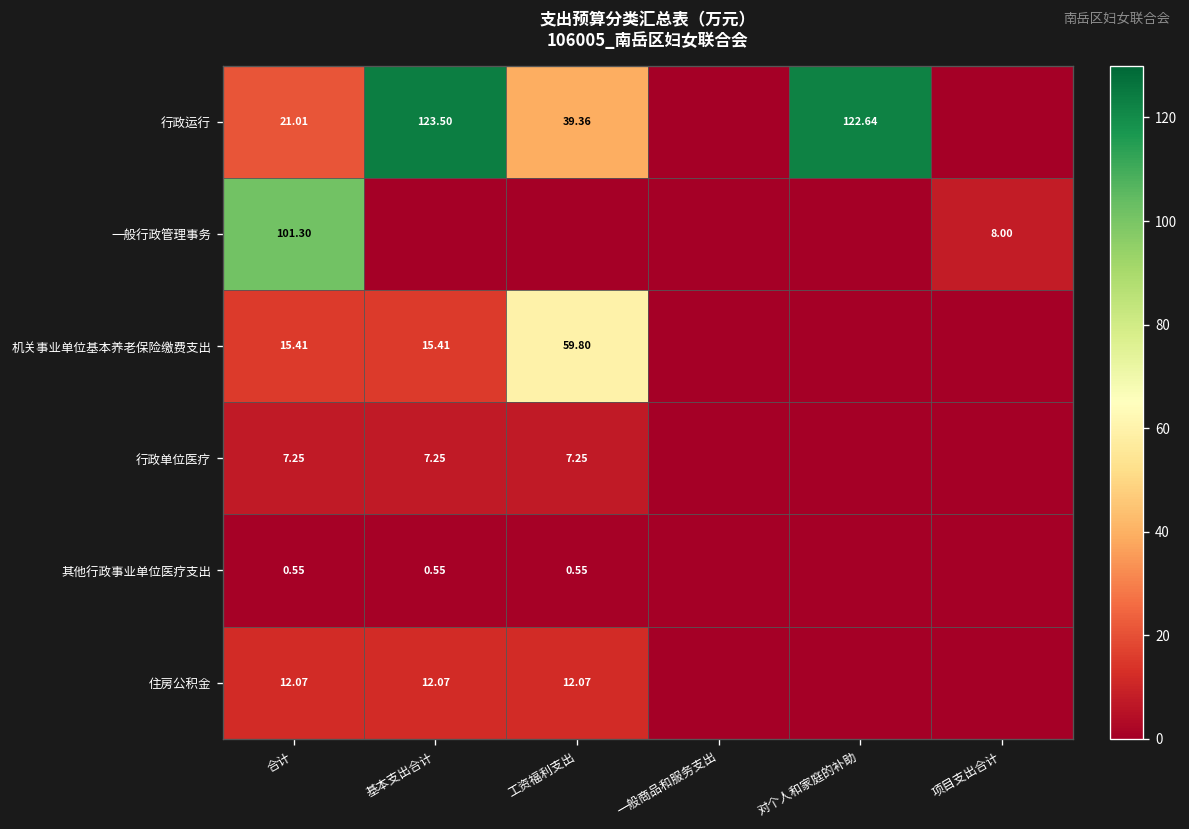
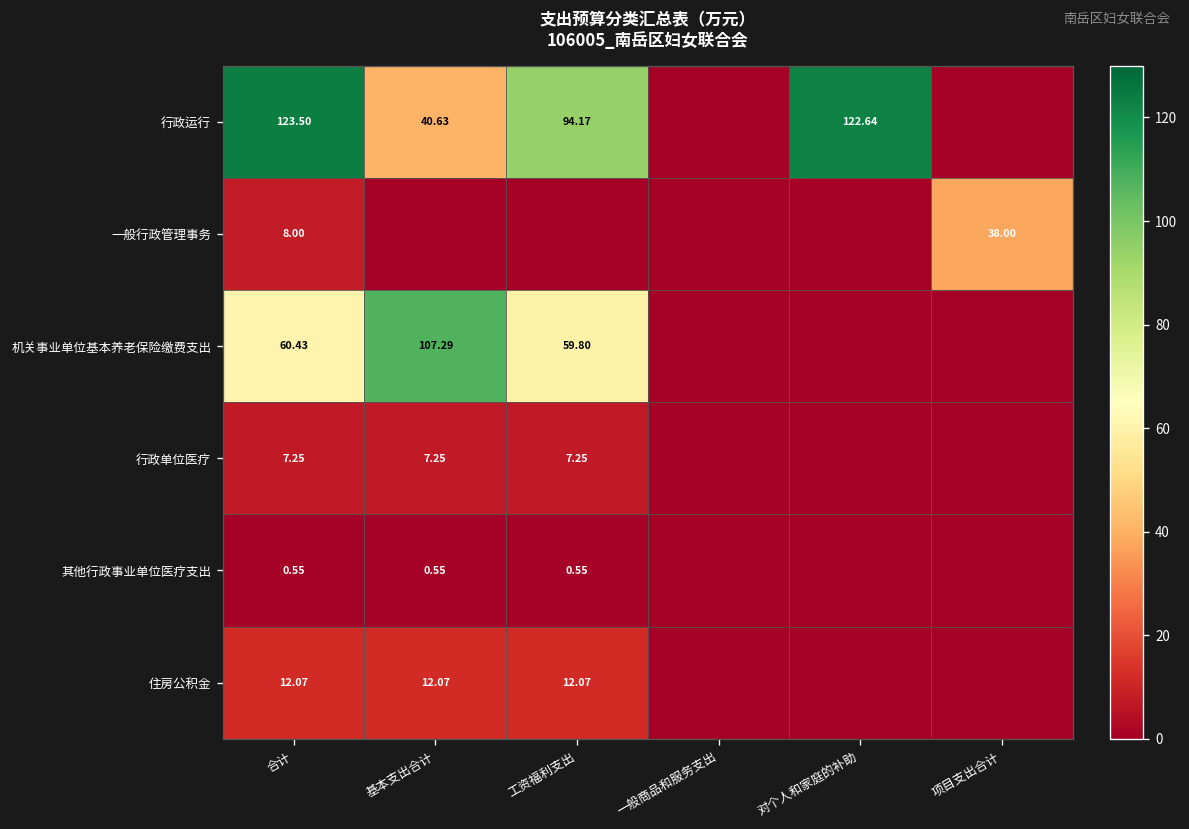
  {
    "行政运行": {
-     "合计": 21.01,
-     "基本支出合计": 123.50,
-     "工资福利支出": 39.36,
+     "合计": 123.50,
+     "基本支出合计": 40.63,
+     "工资福利支出": 94.17,
      "对个人和家庭的补助": 122.64
    },
    "一般行政管理事务": {
-     "合计": 101.30,
-     "项目支出合计": 8.00
+     "合计": 8.00,
+     "项目支出合计": 38.00
    },
    "机关事业单位基本养老保险缴费支出": {
-     "合计": 15.41,
-     "基本支出合计": 15.41,
+     "合计": 60.43,
+     "基本支出合计": 107.29,
      "工资福利支出": 59.80
    },
    "行政单位医疗": {
      "合计": 7.25,
      "基本支出合计": 7.25,
      "工资福利支出": 7.25
    },
    "其他行政事业单位医疗支出": {
      "合计": 0.55,
      "基本支出合计": 0.55,
      "工资福利支出": 0.55
    },
    "住房公积金": {
      "合计": 12.07,
      "基本支出合计": 12.07,
      "工资福利支出": 12.07
    }
  }
